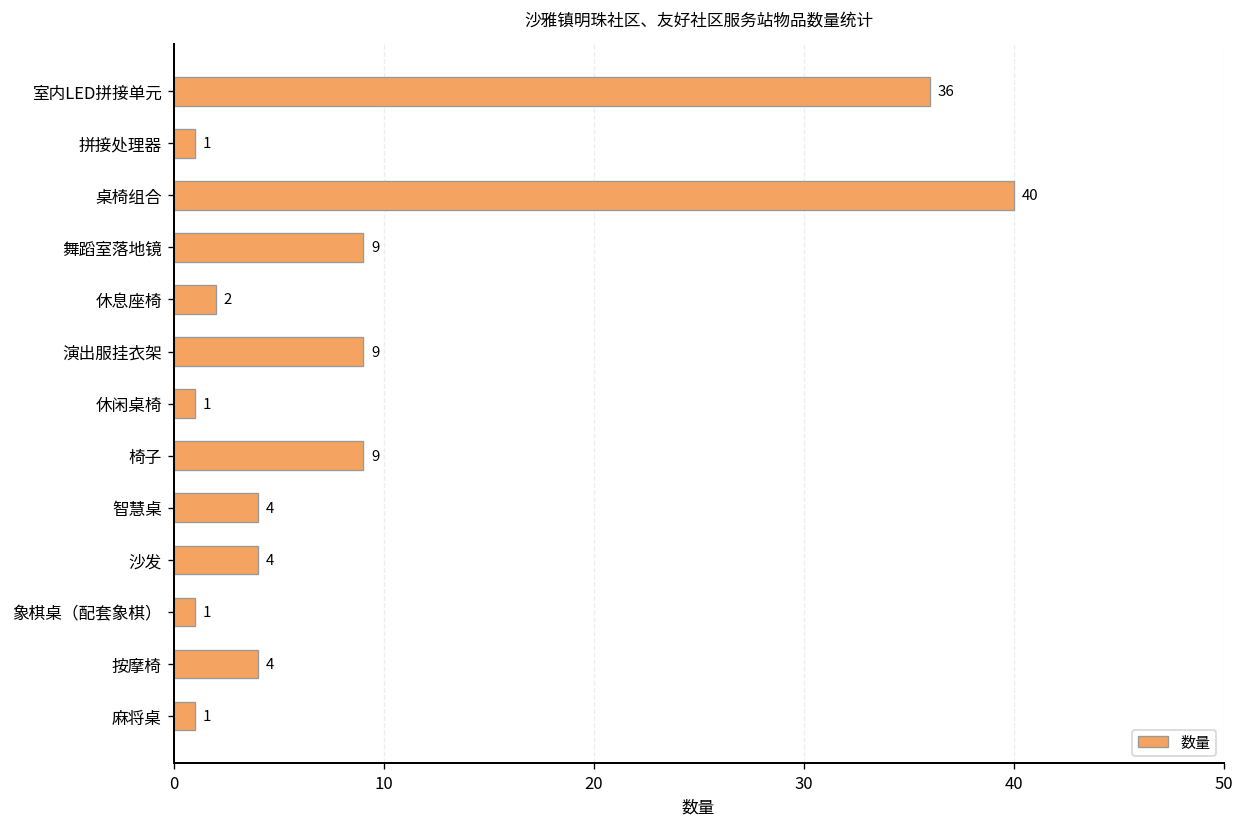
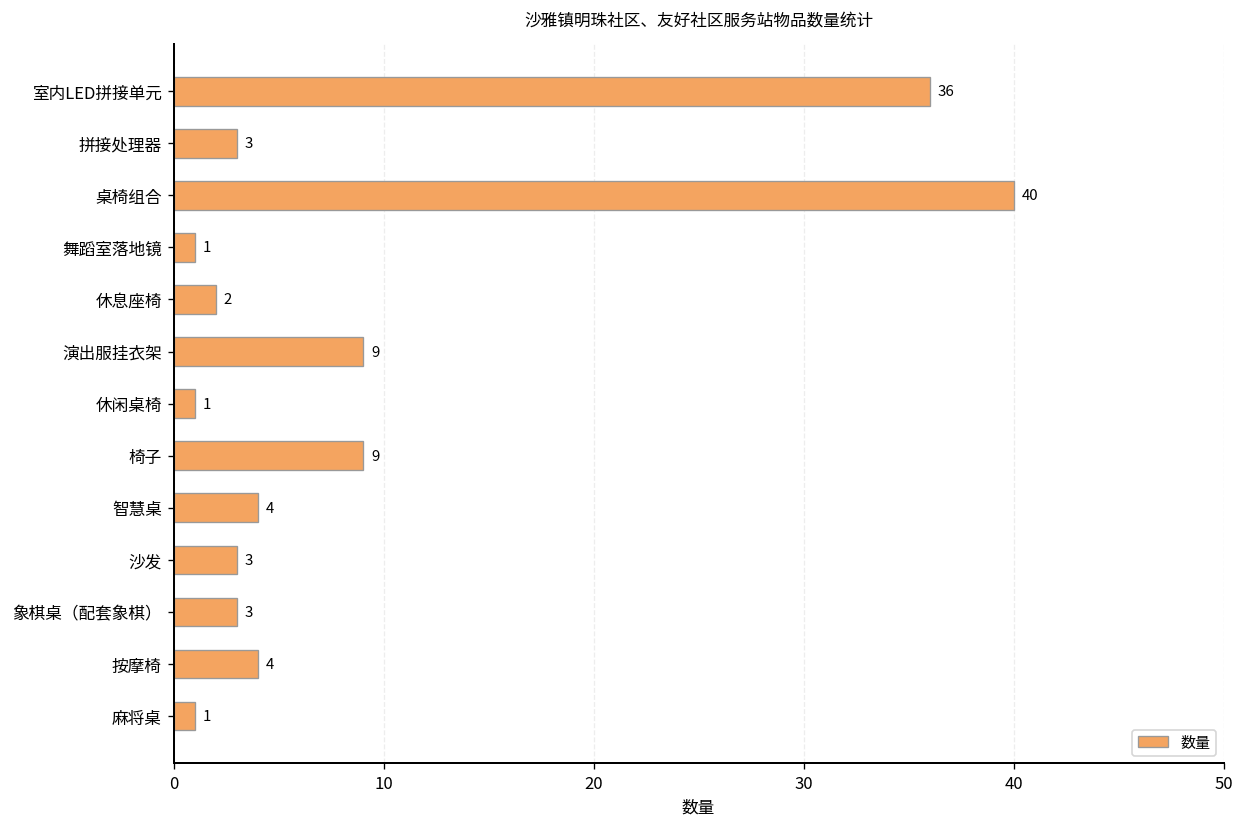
  {
    "室内LED拼接单元": 36,
-   "拼接处理器": 1,
+   "拼接处理器": 3,
    "桌椅组合": 40,
-   "舞蹈室落地镜": 9,
+   "舞蹈室落地镜": 1,
    "休息座椅": 2,
    "演出服挂衣架": 9,
    "休闲桌椅": 1,
    "椅子": 9,
    "智慧桌": 4,
-   "沙发": 4,
-   "象棋桌（配套象棋）": 1,
+   "沙发": 3,
+   "象棋桌（配套象棋）": 3,
    "按摩椅": 4,
    "麻将桌": 1
  }
